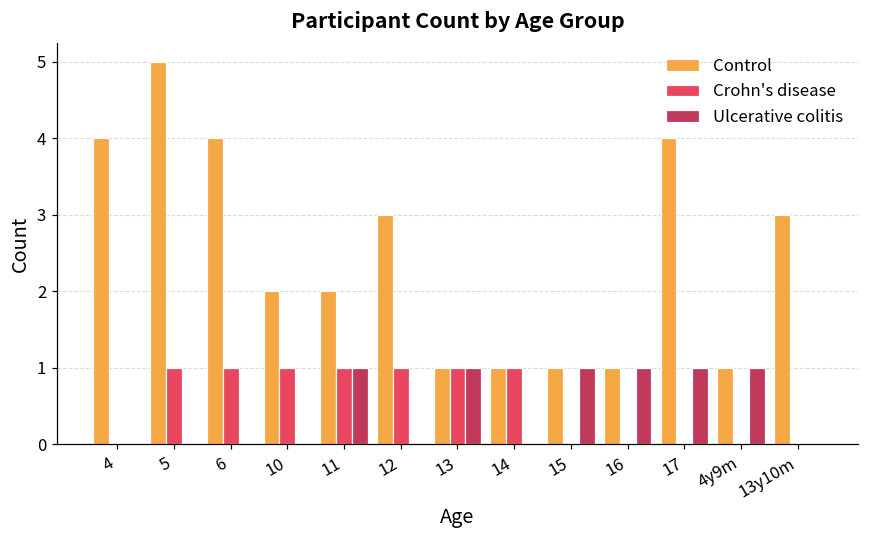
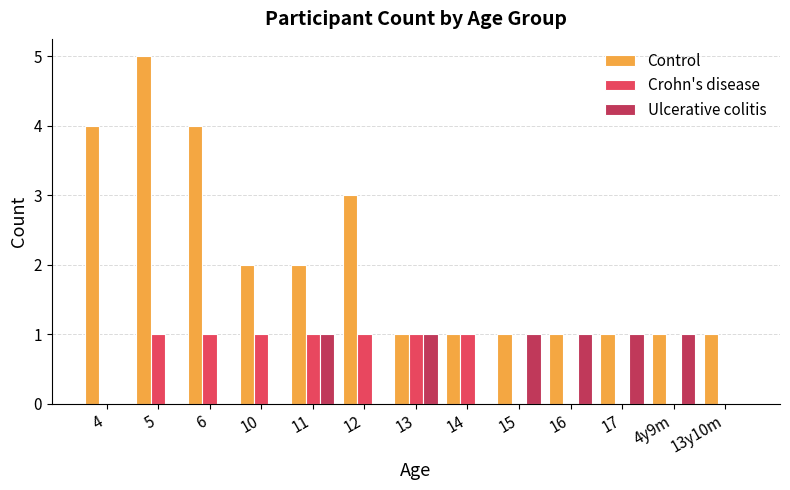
  {
    "Control": {
      "4": 4,
      "5": 5,
      "6": 4,
      "10": 2,
      "11": 2,
      "12": 3,
      "13": 1,
      "14": 1,
      "15": 1,
      "16": 1,
-     "17": 4,
+     "17": 1,
      "4y9m": 1,
-     "13y10m": 3
+     "13y10m": 1
    }
  }
